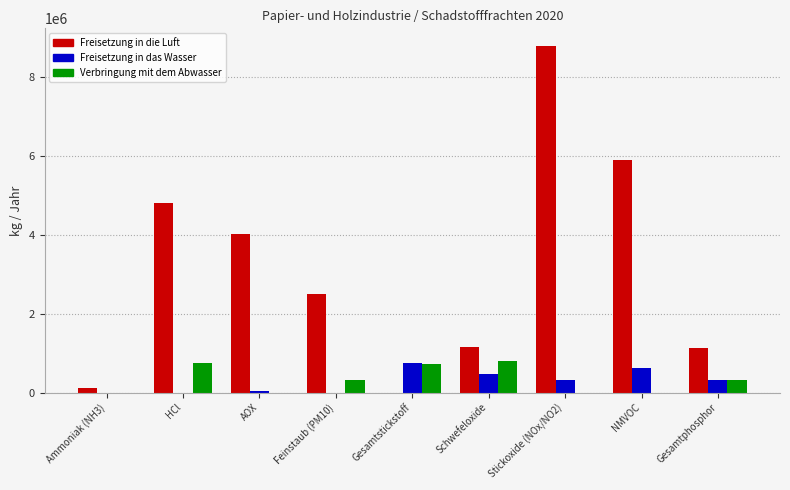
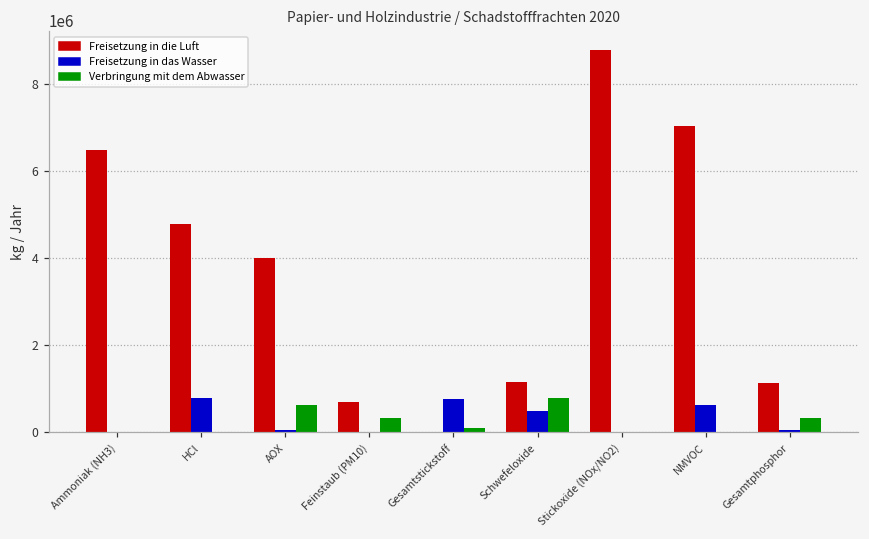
  {
    "Freisetzung in die Luft": {
-     "Ammoniak (NH3)": 100000,
+     "Ammoniak (NH3)": 6500000,
      "HCl": 4800000,
      "AOX": 4000000,
-     "Feinstaub (PM10)": 2500000,
+     "Feinstaub (PM10)": 700000,
      "Gesamtstickstoff": 0,
      "Schwefeloxide": 1100000,
      "Stickoxide (NOx/NO2)": 8800000,
-     "NMVOC": 5900000,
+     "NMVOC": 7000000,
      "Gesamtphosphor": 1100000
    },
    "Freisetzung in das Wasser": {
      "Ammoniak (NH3)": 0,
-     "HCl": 0,
+     "HCl": 800000,
      "Feinstaub (PM10)": 0,
      "Gesamtstickstoff": 700000,
      "Schwefeloxide": 500000,
-     "Stickoxide (NOx/NO2)": 300000,
+     "Stickoxide (NOx/NO2)": 0,
      "NMVOC": 600000,
-     "Gesamtphosphor": 300000
+     "Gesamtphosphor": 0
    },
    "Verbringung mit dem Abwasser": {
      "Ammoniak (NH3)": 0,
-     "HCl": 800000,
-     "AOX": 0,
+     "HCl": 0,
+     "AOX": 600000,
      "Feinstaub (PM10)": 300000,
-     "Gesamtstickstoff": 700000,
+     "Gesamtstickstoff": 100000,
      "Schwefeloxide": 800000,
      "Stickoxide (NOx/NO2)": 0,
      "NMVOC": 0,
      "Gesamtphosphor": 300000
    }
  }
